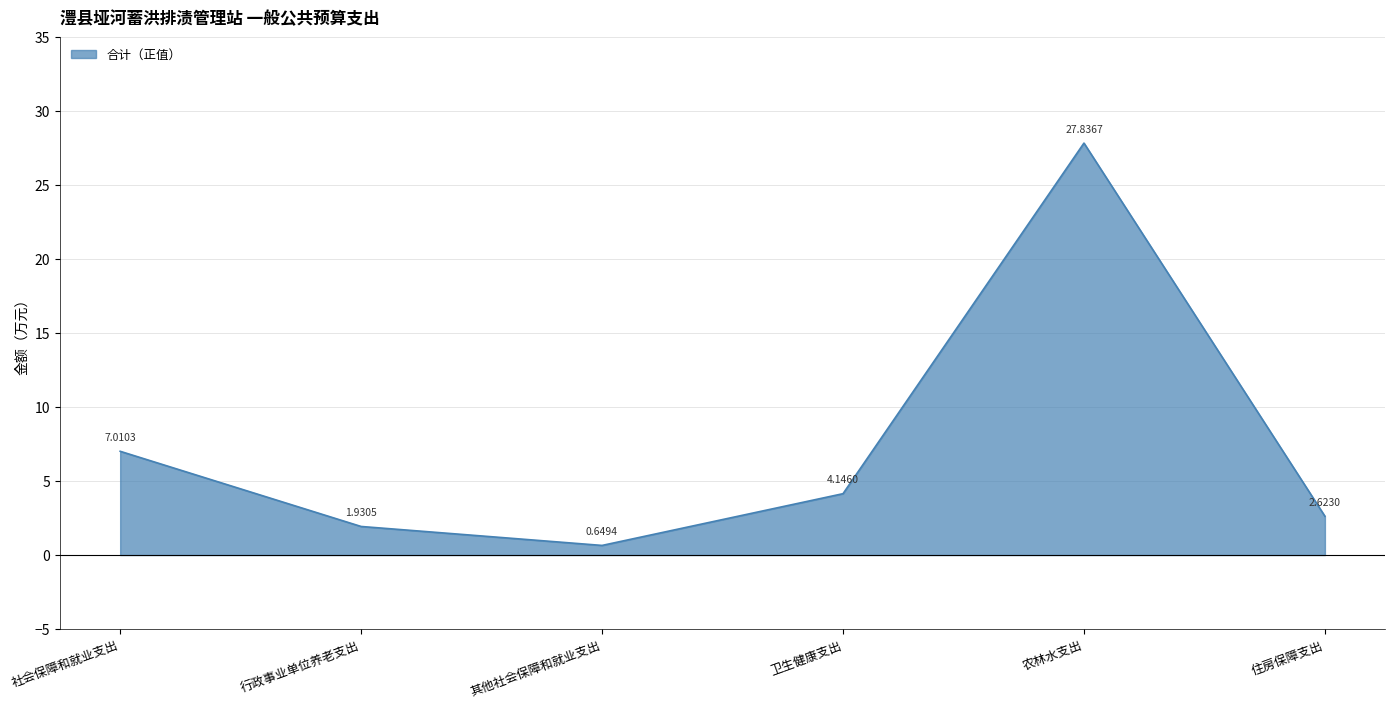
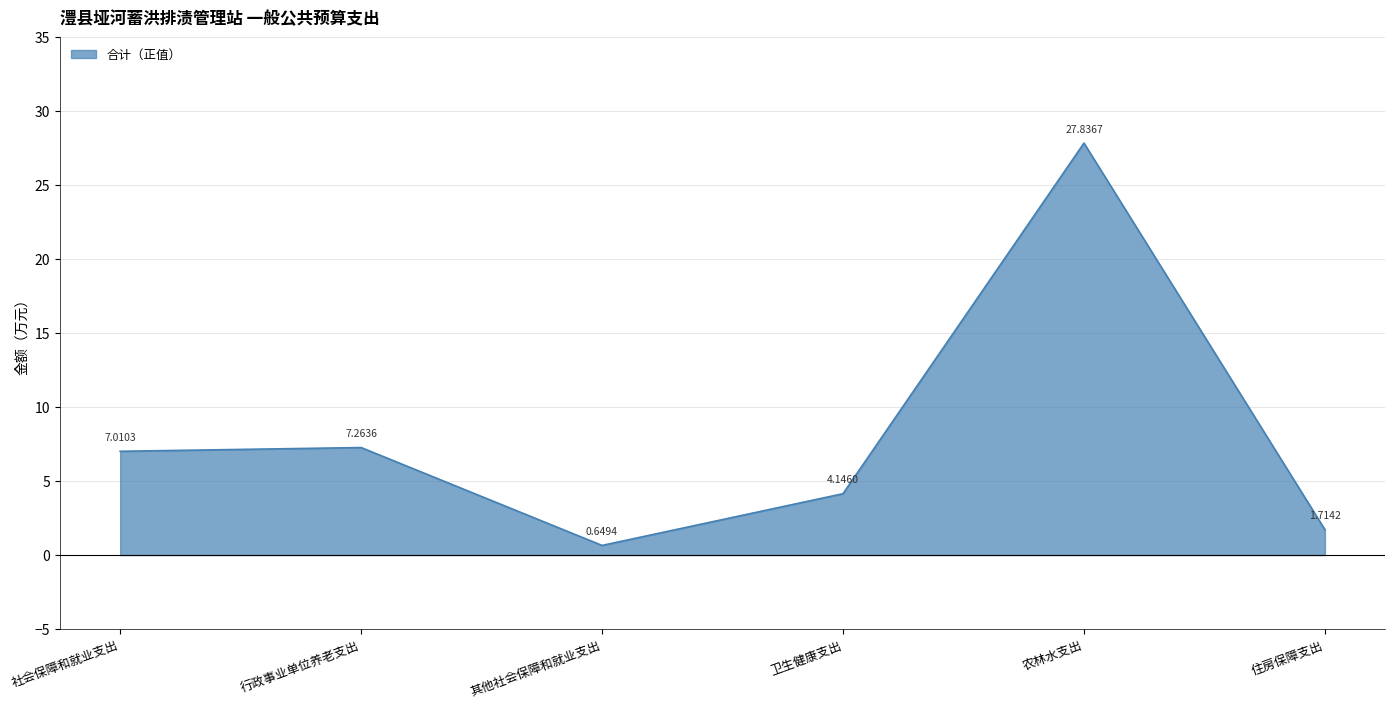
  {
    "社会保障和就业支出": 7.0103,
-   "行政事业单位养老支出": 1.9305,
+   "行政事业单位养老支出": 7.2636,
    "其他社会保障和就业支出": 0.6494,
    "卫生健康支出": 4.1460,
    "农林水支出": 27.8367,
-   "住房保障支出": 2.6230
+   "住房保障支出": 1.7142
  }
